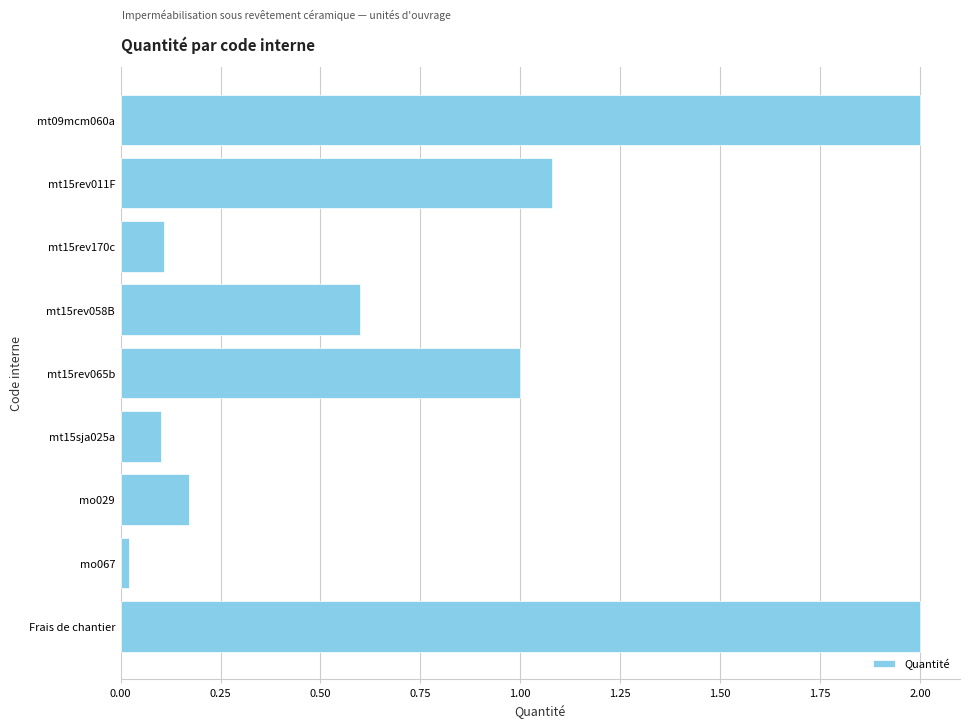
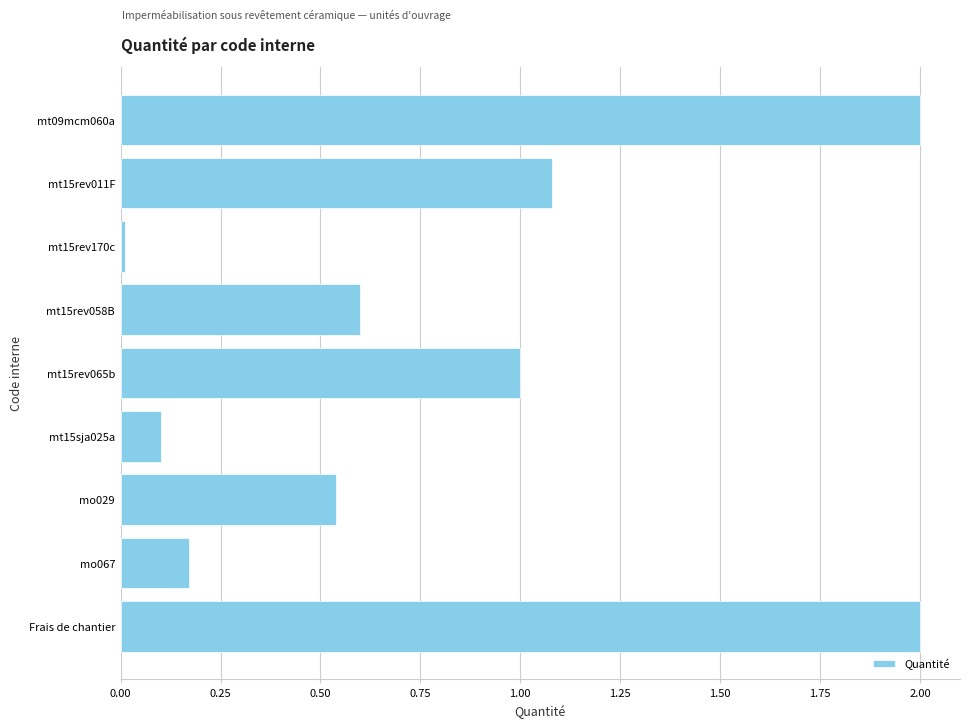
  {
    "mt09mcm060a": 2.00,
    "mt15rev011F": 1.08,
-   "mt15rev170c": 0.11,
+   "mt15rev170c": 0.01,
    "mt15rev058B": 0.60,
    "mt15rev065b": 1.00,
    "mt15sja025a": 0.10,
-   "mo029": 0.17,
-   "mo067": 0.02,
+   "mo029": 0.54,
+   "mo067": 0.17,
    "Frais de chantier": 2.00
  }
